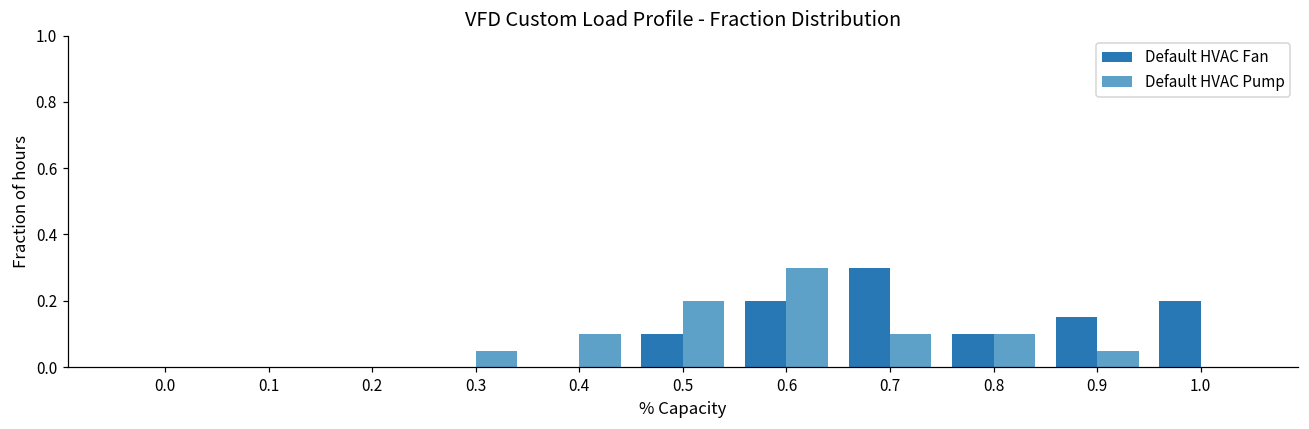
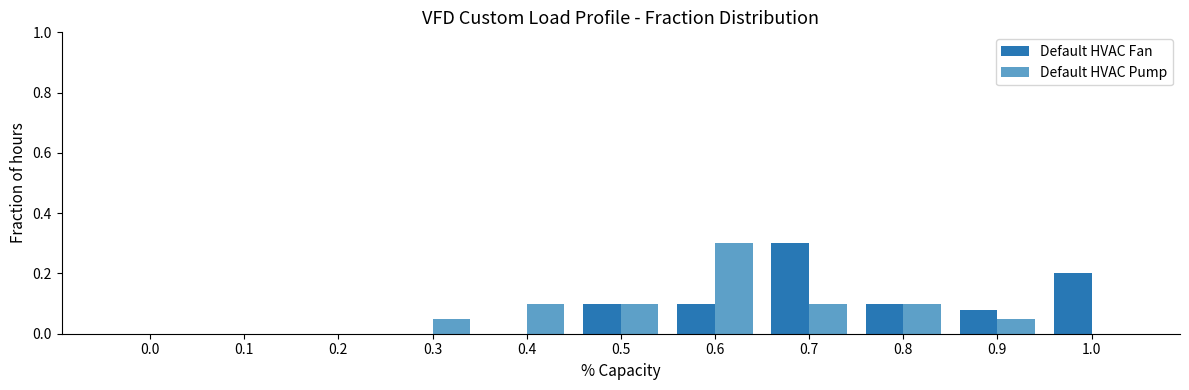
  {
    "Default HVAC Fan": {
      "0.0": 0.00,
      "0.1": 0.00,
      "0.2": 0.00,
      "0.3": 0.00,
      "0.4": 0.00,
      "0.5": 0.10,
-     "0.6": 0.2,
+     "0.6": 0.1,
      "0.7": 0.30,
      "0.8": 0.10,
-     "0.9": 0.15,
+     "0.9": 0.08,
      "1.0": 0.20
    },
    "Default HVAC Pump": {
      "0.0": 0.0,
      "0.1": 0.0,
      "0.2": 0.0,
      "0.3": 0.05,
      "0.4": 0.1,
-     "0.5": 0.2,
+     "0.5": 0.1,
      "0.6": 0.3,
      "0.7": 0.1,
      "0.8": 0.1,
      "0.9": 0.05,
      "1.0": 0.0
    }
  }
